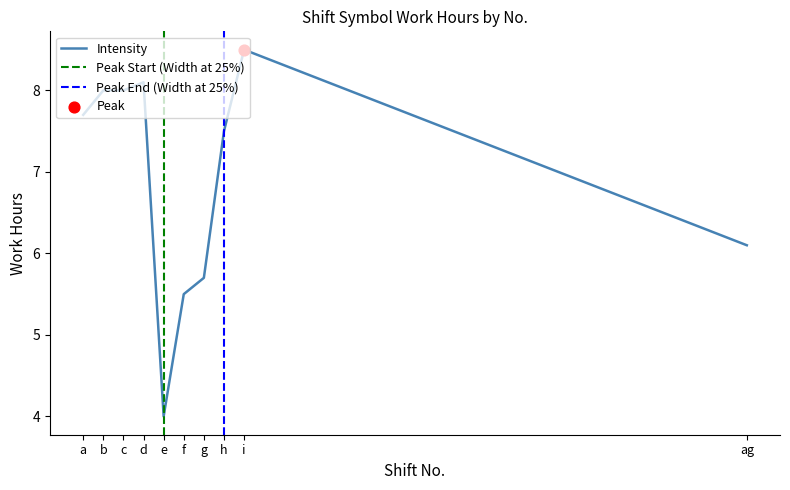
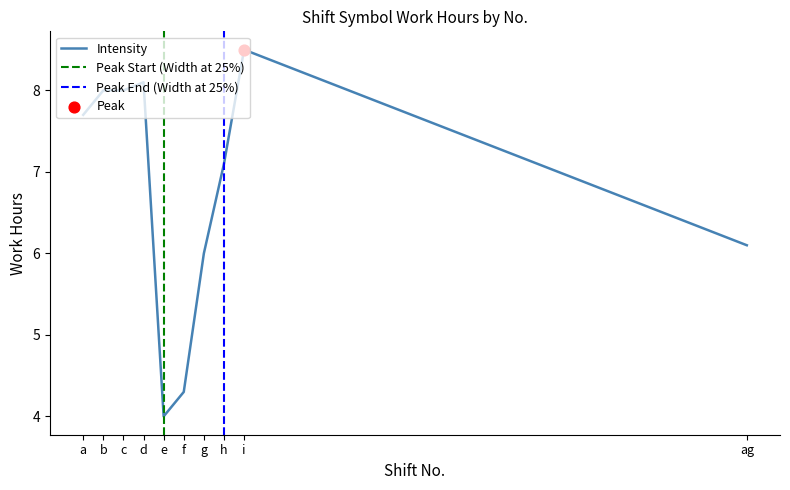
  {
    "Intensity": {
      "e": 4.0,
-     "f": 5.5,
-     "g": 5.7,
-     "h": 7.5,
+     "f": 4.3,
+     "g": 6.0,
+     "h": 7.1,
      "ag": 6.1
    }
  }
